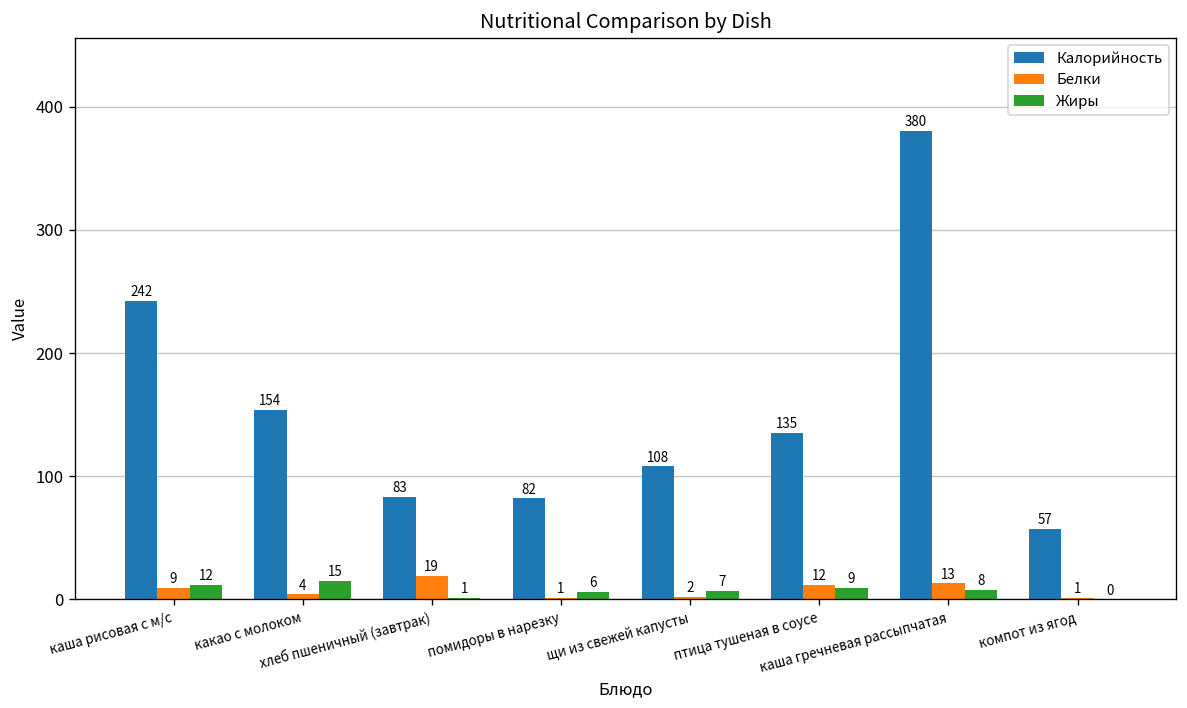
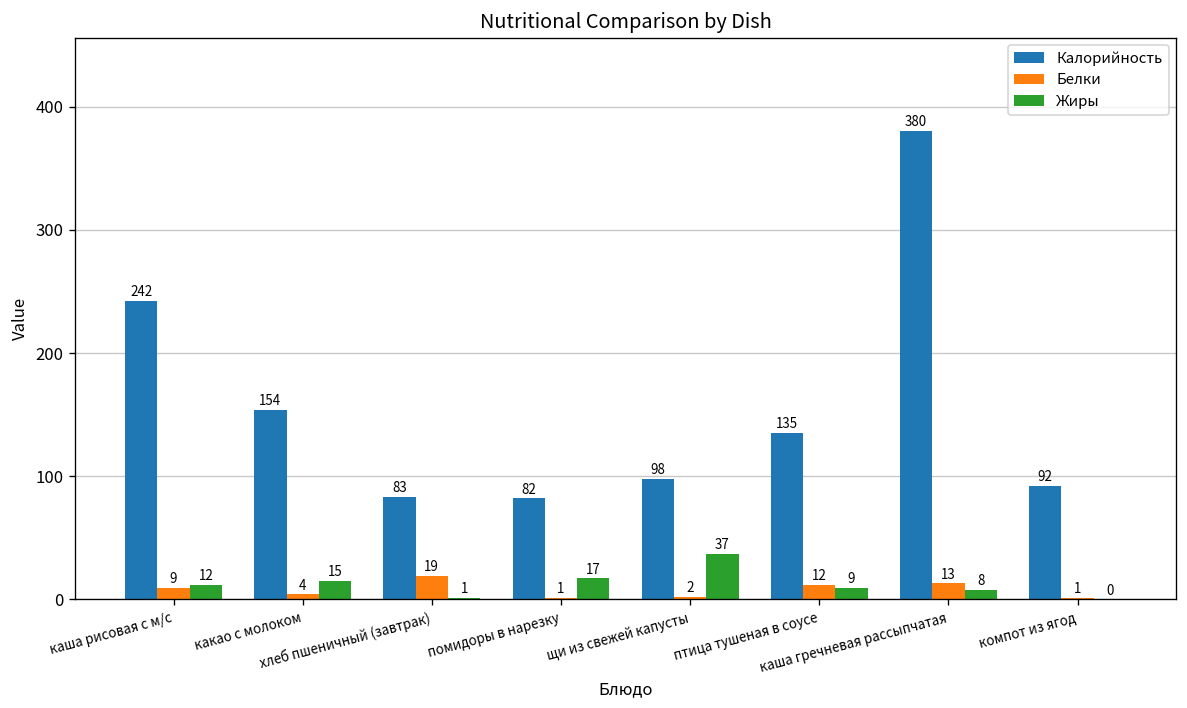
  {
    "Калорийность": {
      "каша рисовая с м/с": 242,
      "какао с молоком": 154,
      "хлеб пшеничный (завтрак)": 83,
      "помидоры в нарезку": 82,
-     "щи из свежей капусты": 108,
+     "щи из свежей капусты": 98,
      "птица тушеная в соусе": 135,
      "каша гречневая рассыпчатая": 380,
-     "компот из ягод": 57
+     "компот из ягод": 92
    },
    "Белки": {
      "каша рисовая с м/с": 9,
      "какао с молоком": 4,
      "хлеб пшеничный (завтрак)": 19,
      "помидоры в нарезку": 1,
      "щи из свежей капусты": 2,
      "птица тушеная в соусе": 12,
      "каша гречневая рассыпчатая": 13,
      "компот из ягод": 1
    },
    "Жиры": {
      "каша рисовая с м/с": 12,
      "какао с молоком": 15,
      "хлеб пшеничный (завтрак)": 1,
-     "помидоры в нарезку": 6,
-     "щи из свежей капусты": 7,
+     "помидоры в нарезку": 17,
+     "щи из свежей капусты": 37,
      "птица тушеная в соусе": 9,
      "каша гречневая рассыпчатая": 8,
      "компот из ягод": 0
    }
  }
